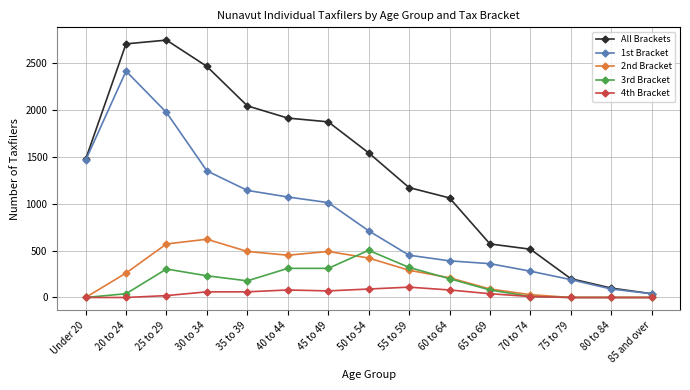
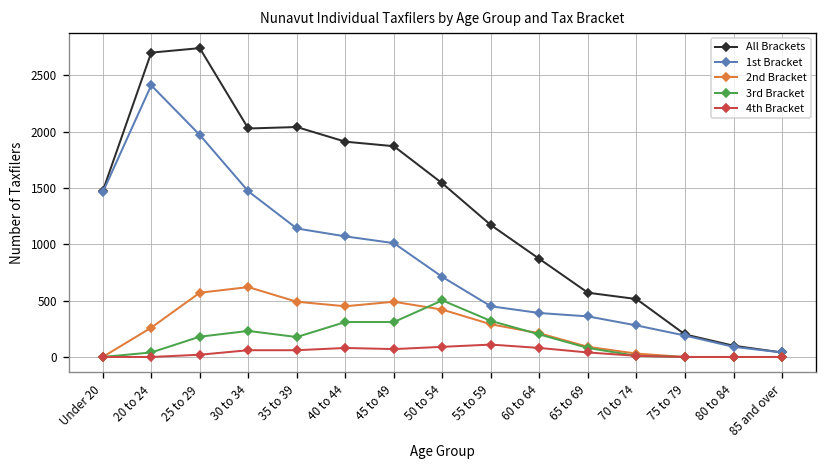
  {
    "All Brackets": {
      "20 to 24": 2700,
      "25 to 29": 2700,
-     "30 to 34": 2500,
+     "30 to 34": 2000,
      "35 to 39": 2000,
      "40 to 44": 1900,
      "45 to 49": 1900,
      "50 to 54": 1500,
      "55 to 59": 1200,
-     "60 to 64": 1100,
+     "60 to 64": 900,
      "65 to 69": 600,
      "70 to 74": 500
    },
    "1st Bracket": {
      "20 to 24": 2400,
      "25 to 29": 2000,
-     "30 to 34": 1300,
+     "30 to 34": 1500,
      "35 to 39": 1100,
      "40 to 44": 1100,
      "45 to 49": 1000,
      "50 to 54": 700,
      "55 to 59": 500,
      "60 to 64": 400,
      "65 to 69": 400,
      "70 to 74": 300
    },
    "3rd Bracket": {
      "20 to 24": 0,
-     "25 to 29": 300,
+     "25 to 29": 200,
      "30 to 34": 200,
      "35 to 39": 200,
      "40 to 44": 300,
      "45 to 49": 300,
      "50 to 54": 500,
      "55 to 59": 300
    }
  }
